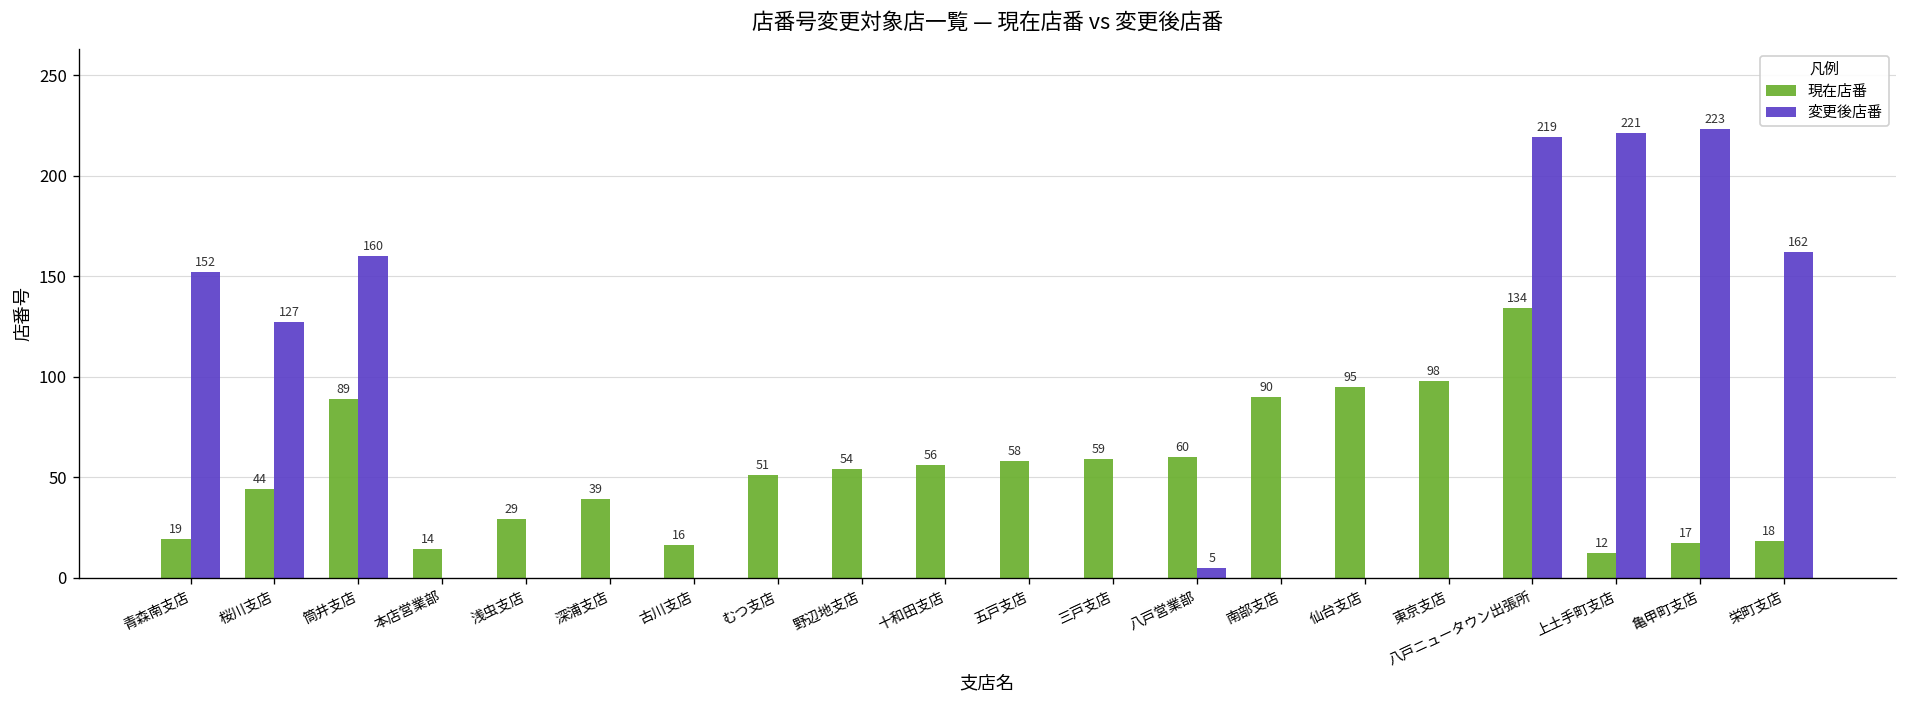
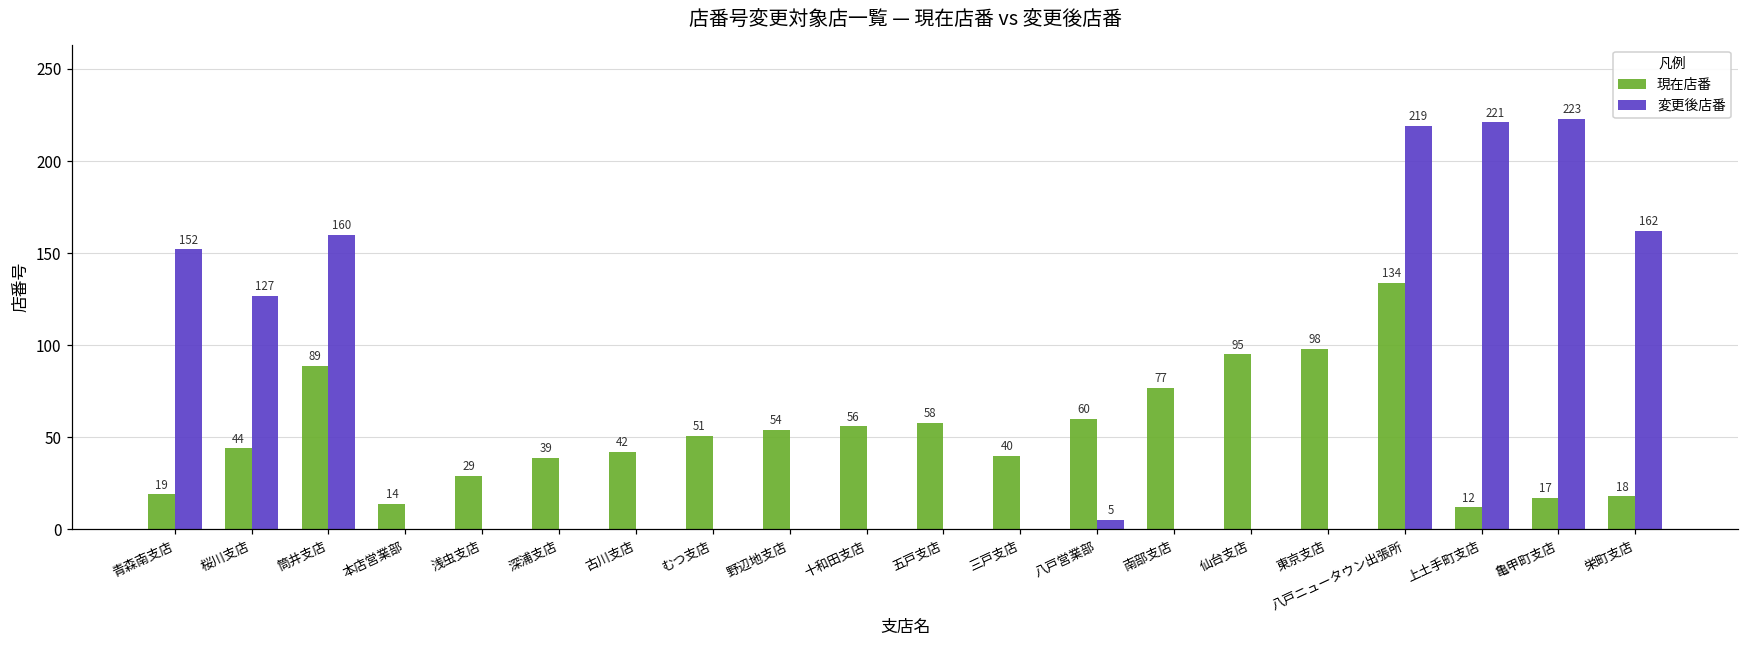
  {
    "現在店番": {
      "青森南支店": 19,
      "桜川支店": 44,
      "筒井支店": 89,
      "本店営業部": 14,
      "浅虫支店": 29,
      "深浦支店": 39,
-     "古川支店": 16,
+     "古川支店": 42,
      "むつ支店": 51,
      "野辺地支店": 54,
      "十和田支店": 56,
      "五戸支店": 58,
-     "三戸支店": 59,
+     "三戸支店": 40,
      "八戸営業部": 60,
-     "南部支店": 90,
+     "南部支店": 77,
      "仙台支店": 95,
      "東京支店": 98,
      "八戸ニュータウン出張所": 134,
      "上土手町支店": 12,
      "亀甲町支店": 17,
      "栄町支店": 18
    },
    "変更後店番": {
      "青森南支店": 152,
      "桜川支店": 127,
      "筒井支店": 160,
      "八戸営業部": 5,
      "八戸ニュータウン出張所": 219,
      "上土手町支店": 221,
      "亀甲町支店": 223,
      "栄町支店": 162
    }
  }
